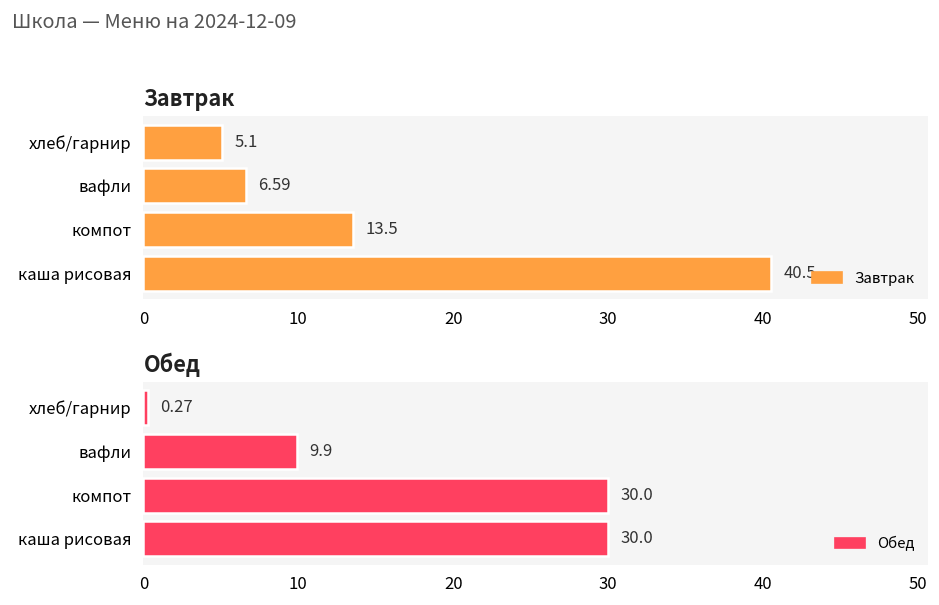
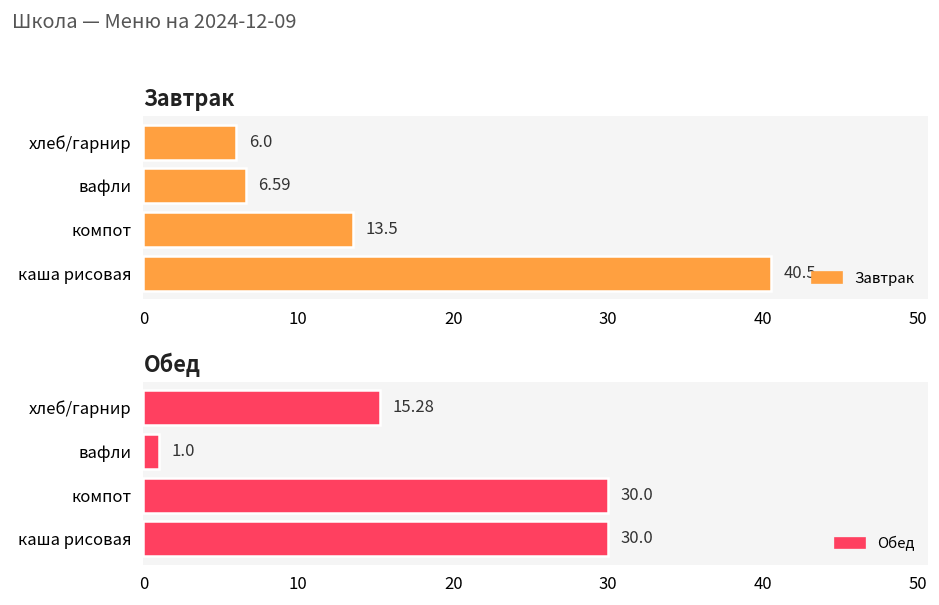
  {
    "Завтрак": {
-     "хлеб/гарнир": 5.1,
+     "хлеб/гарнир": 6.0,
      "вафли": 6.59,
      "компот": 13.5,
      "каша рисовая": 40.5
    },
    "Обед": {
-     "хлеб/гарнир": 0.27,
-     "вафли": 9.9,
+     "хлеб/гарнир": 15.28,
+     "вафли": 1.0,
      "компот": 30.0,
      "каша рисовая": 30.0
    }
  }
